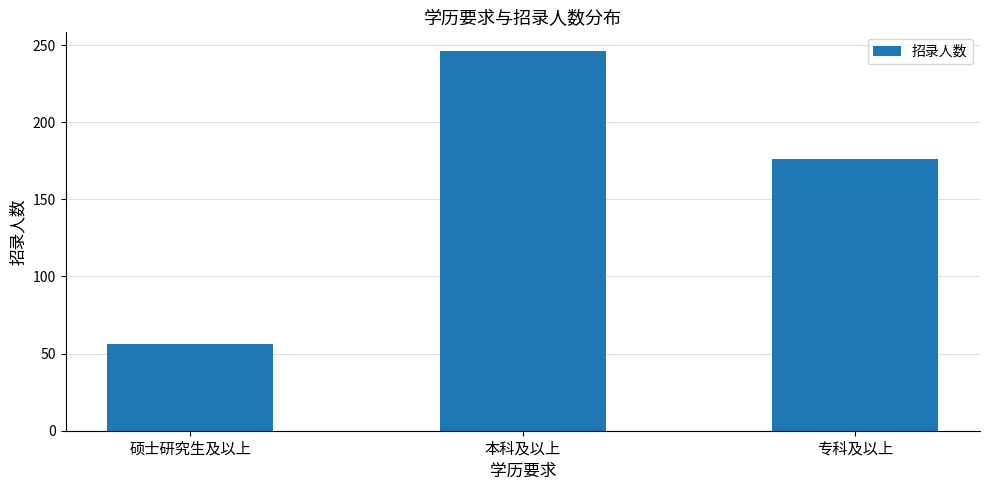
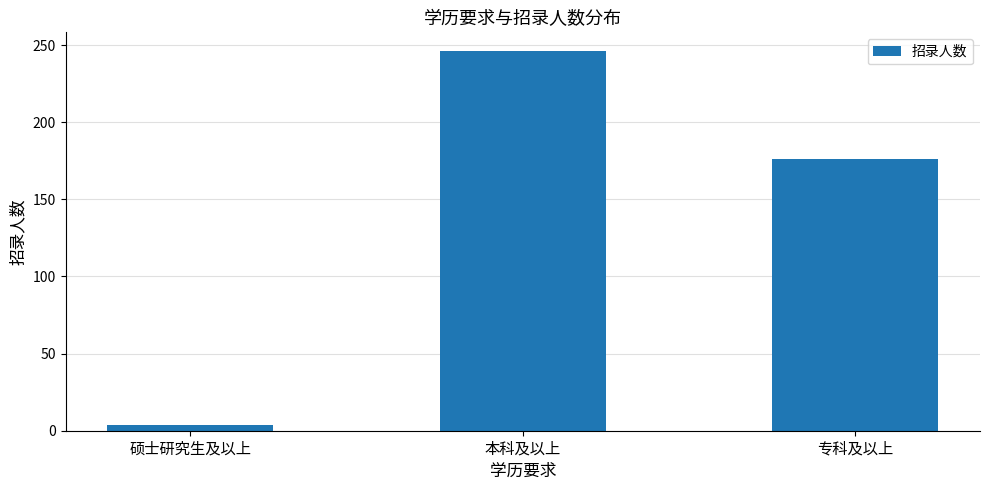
  {
-   "硕士研究生及以上": 56,
+   "硕士研究生及以上": 4,
    "本科及以上": 246,
    "专科及以上": 176
  }
